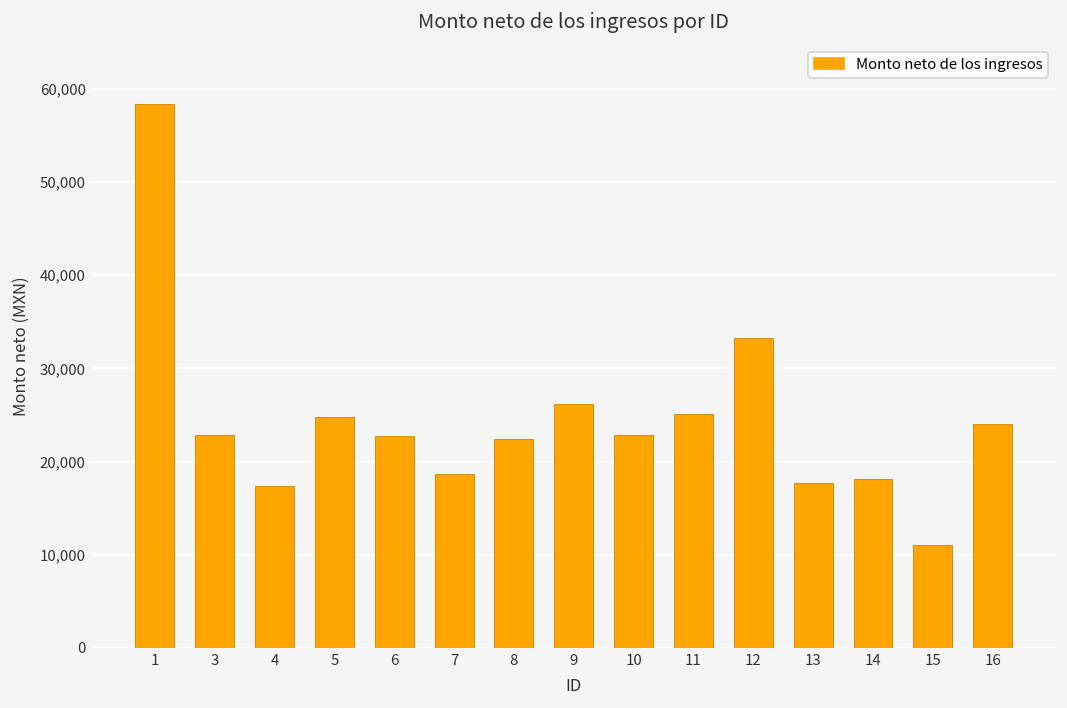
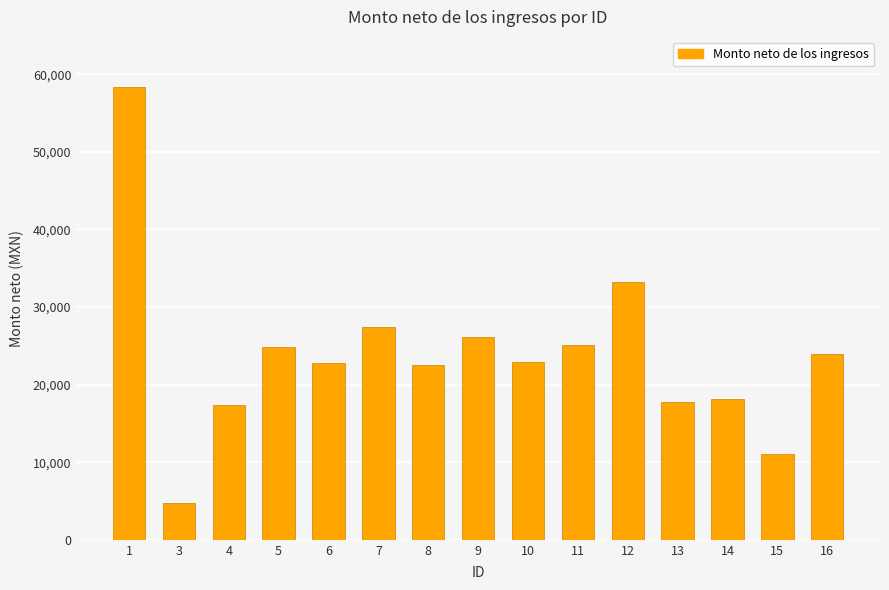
  {
    "1": "58,000",
-   "3": "23,000",
+   "3": "5,000",
    "4": "17,000",
    "5": "25,000",
    "6": "23,000",
-   "7": "19,000",
+   "7": "27,000",
    "8": "22,000",
    "9": "26,000",
    "10": "23,000",
    "11": "25,000",
    "12": "33,000",
    "13": "18,000",
    "14": "18,000",
    "15": "11,000",
    "16": "24,000"
  }
